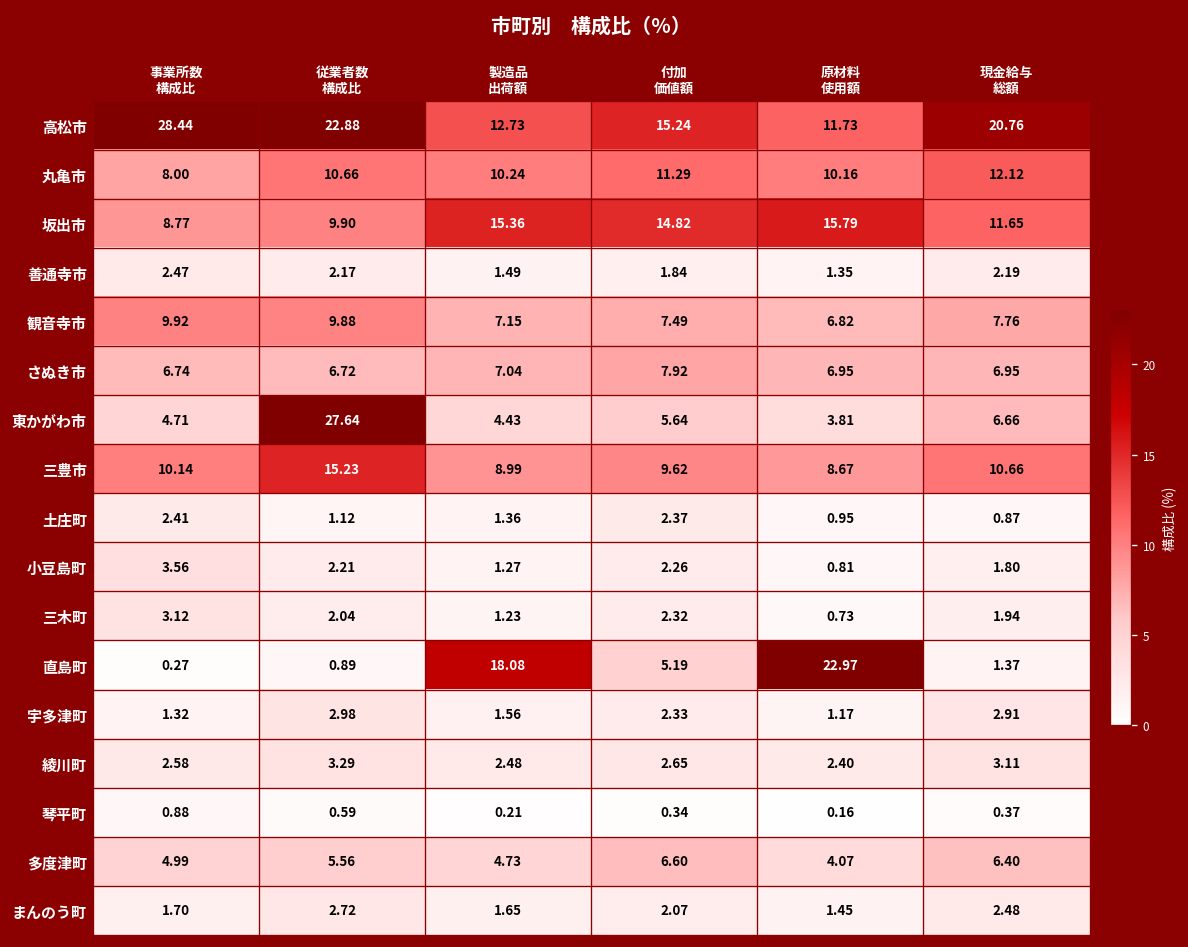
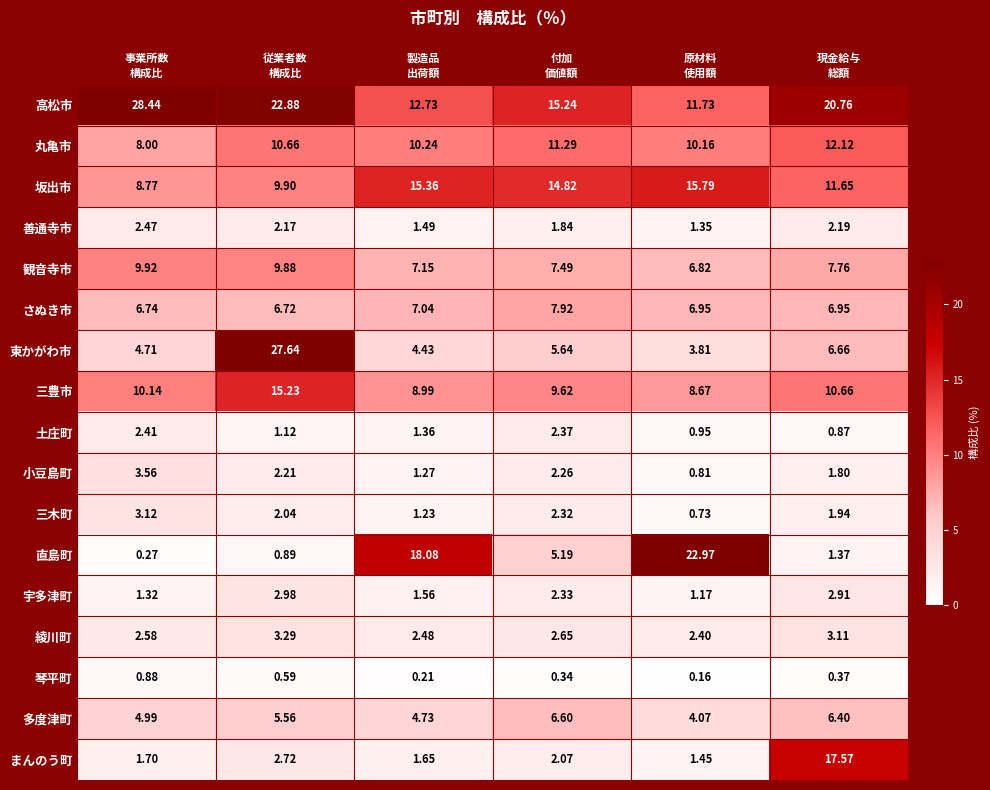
  {
    "高松市": {
      "事業所数 構成比": 28.44,
      "従業者数 構成比": 22.88,
      "製造品 出荷額": 12.73,
      "付加 価値額": 15.24,
      "原材料 使用額": 11.73,
      "現金給与 総額": 20.76
    },
    "丸亀市": {
      "事業所数 構成比": 8.00,
      "従業者数 構成比": 10.66,
      "製造品 出荷額": 10.24,
      "付加 価値額": 11.29,
      "原材料 使用額": 10.16,
      "現金給与 総額": 12.12
    },
    "坂出市": {
      "事業所数 構成比": 8.77,
      "従業者数 構成比": 9.90,
      "製造品 出荷額": 15.36,
      "付加 価値額": 14.82,
      "原材料 使用額": 15.79,
      "現金給与 総額": 11.65
    },
    "善通寺市": {
      "事業所数 構成比": 2.47,
      "従業者数 構成比": 2.17,
      "製造品 出荷額": 1.49,
      "付加 価値額": 1.84,
      "原材料 使用額": 1.35,
      "現金給与 総額": 2.19
    },
    "観音寺市": {
      "事業所数 構成比": 9.92,
      "従業者数 構成比": 9.88,
      "製造品 出荷額": 7.15,
      "付加 価値額": 7.49,
      "原材料 使用額": 6.82,
      "現金給与 総額": 7.76
    },
    "さぬき市": {
      "事業所数 構成比": 6.74,
      "従業者数 構成比": 6.72,
      "製造品 出荷額": 7.04,
      "付加 価値額": 7.92,
      "原材料 使用額": 6.95,
      "現金給与 総額": 6.95
    },
    "東かがわ市": {
      "事業所数 構成比": 4.71,
      "従業者数 構成比": 27.64,
      "製造品 出荷額": 4.43,
      "付加 価値額": 5.64,
      "原材料 使用額": 3.81,
      "現金給与 総額": 6.66
    },
    "三豊市": {
      "事業所数 構成比": 10.14,
      "従業者数 構成比": 15.23,
      "製造品 出荷額": 8.99,
      "付加 価値額": 9.62,
      "原材料 使用額": 8.67,
      "現金給与 総額": 10.66
    },
    "土庄町": {
      "事業所数 構成比": 2.41,
      "従業者数 構成比": 1.12,
      "製造品 出荷額": 1.36,
      "付加 価値額": 2.37,
      "原材料 使用額": 0.95,
      "現金給与 総額": 0.87
    },
    "小豆島町": {
      "事業所数 構成比": 3.56,
      "従業者数 構成比": 2.21,
      "製造品 出荷額": 1.27,
      "付加 価値額": 2.26,
      "原材料 使用額": 0.81,
      "現金給与 総額": 1.80
    },
    "三木町": {
      "事業所数 構成比": 3.12,
      "従業者数 構成比": 2.04,
      "製造品 出荷額": 1.23,
      "付加 価値額": 2.32,
      "原材料 使用額": 0.73,
      "現金給与 総額": 1.94
    },
    "直島町": {
      "事業所数 構成比": 0.27,
      "従業者数 構成比": 0.89,
      "製造品 出荷額": 18.08,
      "付加 価値額": 5.19,
      "原材料 使用額": 22.97,
      "現金給与 総額": 1.37
    },
    "宇多津町": {
      "事業所数 構成比": 1.32,
      "従業者数 構成比": 2.98,
      "製造品 出荷額": 1.56,
      "付加 価値額": 2.33,
      "原材料 使用額": 1.17,
      "現金給与 総額": 2.91
    },
    "綾川町": {
      "事業所数 構成比": 2.58,
      "従業者数 構成比": 3.29,
      "製造品 出荷額": 2.48,
      "付加 価値額": 2.65,
      "原材料 使用額": 2.40,
      "現金給与 総額": 3.11
    },
    "琴平町": {
      "事業所数 構成比": 0.88,
      "従業者数 構成比": 0.59,
      "製造品 出荷額": 0.21,
      "付加 価値額": 0.34,
      "原材料 使用額": 0.16,
      "現金給与 総額": 0.37
    },
    "多度津町": {
      "事業所数 構成比": 4.99,
      "従業者数 構成比": 5.56,
      "製造品 出荷額": 4.73,
      "付加 価値額": 6.60,
      "原材料 使用額": 4.07,
      "現金給与 総額": 6.40
    },
    "まんのう町": {
      "事業所数 構成比": 1.70,
      "従業者数 構成比": 2.72,
      "製造品 出荷額": 1.65,
      "付加 価値額": 2.07,
      "原材料 使用額": 1.45,
-     "現金給与 総額": 2.48
+     "現金給与 総額": 17.57
    }
  }
